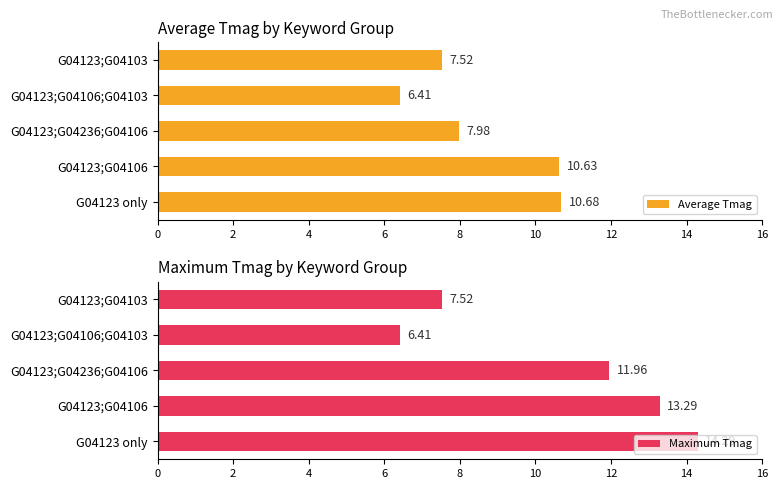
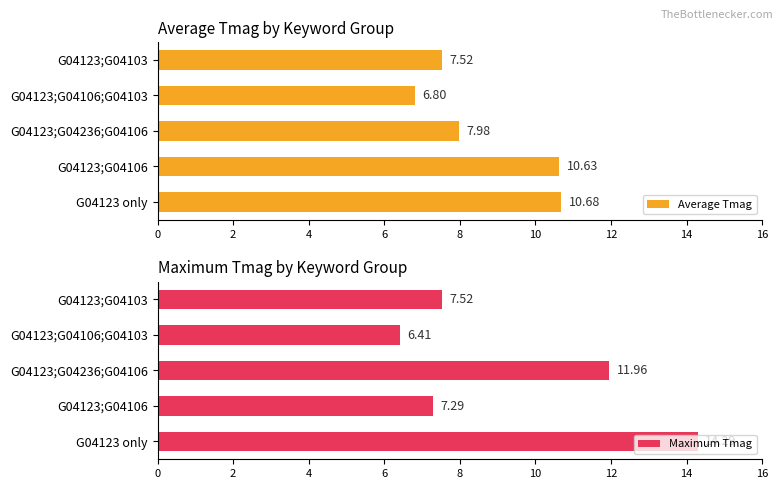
  {
    "Average Tmag by Keyword Group": {
      "G04123;G04103": 7.52,
-     "G04123;G04106;G04103": 6.41,
+     "G04123;G04106;G04103": 6.80,
      "G04123;G04236;G04106": 7.98,
      "G04123;G04106": 10.63,
      "G04123 only": 10.68
    },
    "Maximum Tmag by Keyword Group": {
      "G04123;G04103": 7.52,
      "G04123;G04106;G04103": 6.41,
      "G04123;G04236;G04106": 11.96,
-     "G04123;G04106": 13.29
+     "G04123;G04106": 7.29
    }
  }
